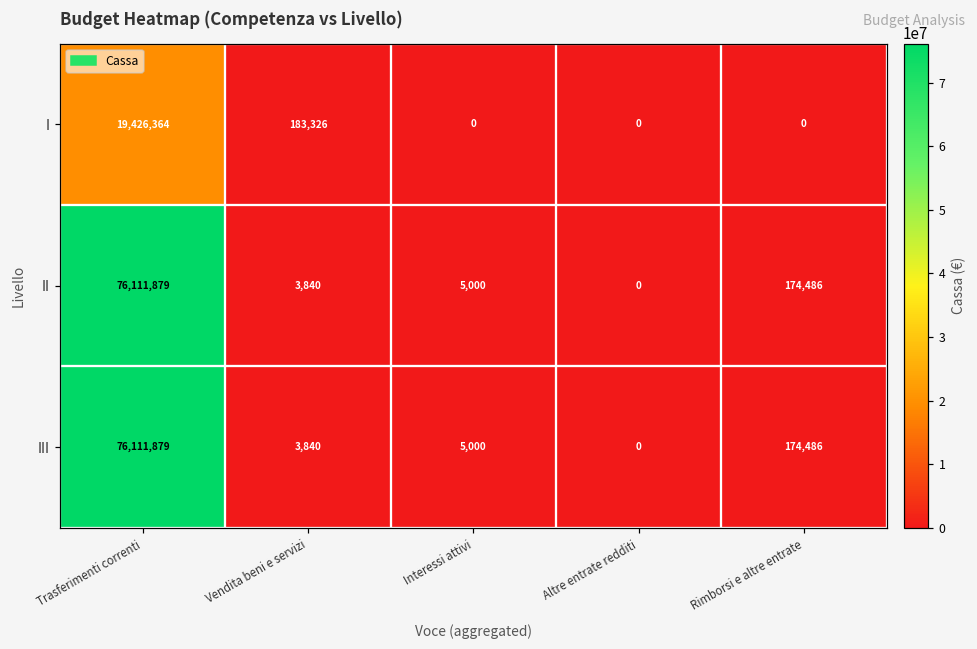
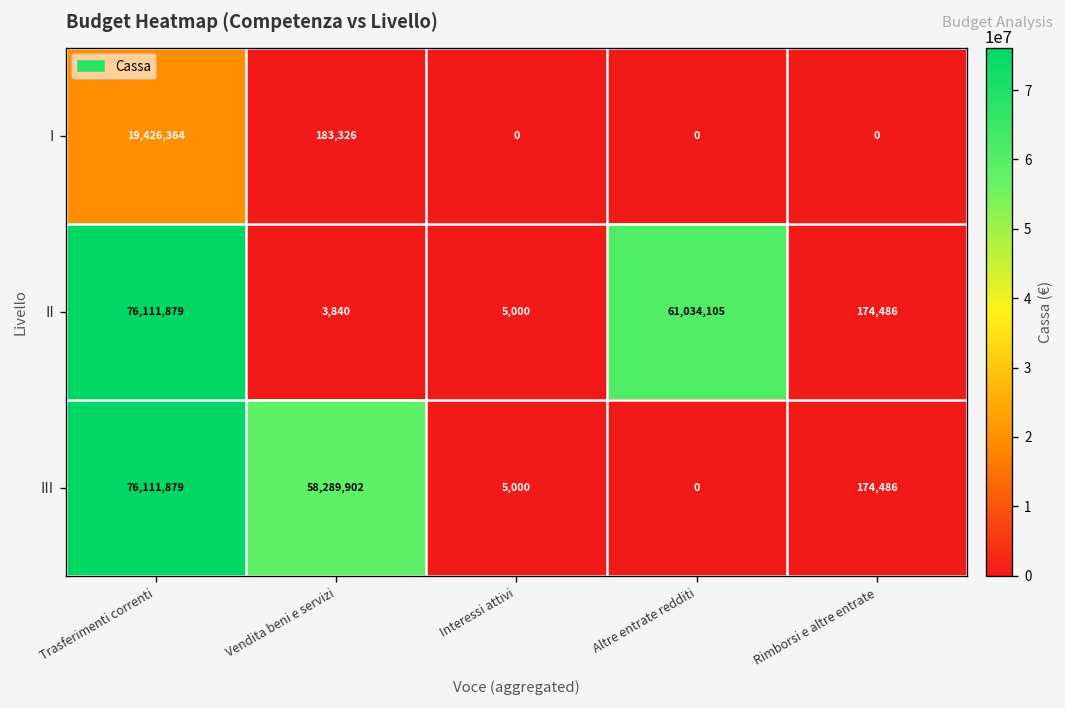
  {
    "I": {
      "Trasferimenti correnti": "19,426,364",
      "Vendita beni e servizi": "183,326",
      "Interessi attivi": "0",
      "Altre entrate redditi": "0",
      "Rimborsi e altre entrate": "0"
    },
    "II": {
      "Trasferimenti correnti": "76,111,879",
      "Vendita beni e servizi": "3,840",
      "Interessi attivi": "5,000",
-     "Altre entrate redditi": "0",
+     "Altre entrate redditi": "61,034,105",
      "Rimborsi e altre entrate": "174,486"
    },
    "III": {
      "Trasferimenti correnti": "76,111,879",
-     "Vendita beni e servizi": "3,840",
+     "Vendita beni e servizi": "58,289,902",
      "Interessi attivi": "5,000",
      "Altre entrate redditi": "0",
      "Rimborsi e altre entrate": "174,486"
    }
  }
